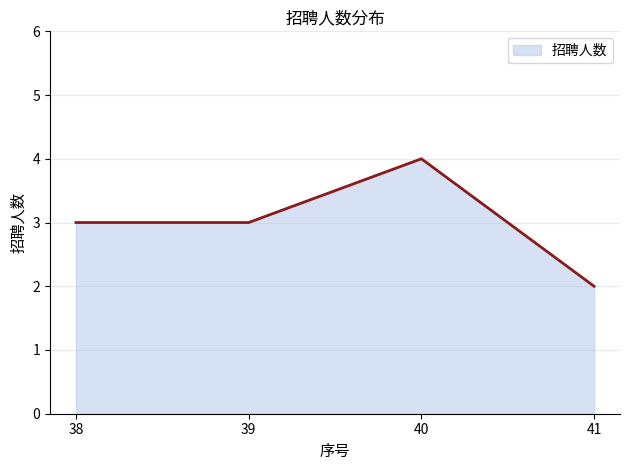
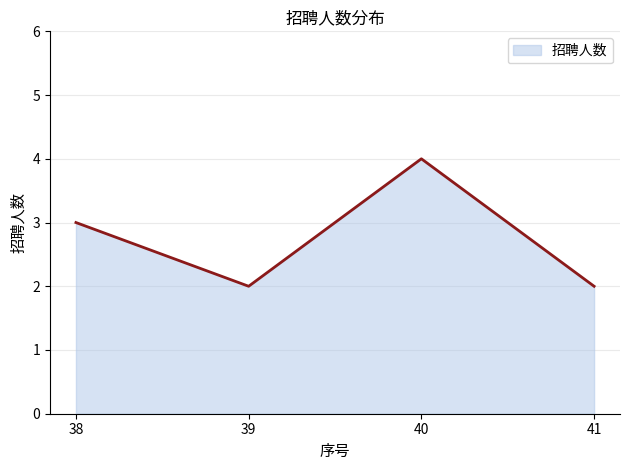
  {
    "38": 3,
-   "39": 3,
+   "39": 2,
    "40": 4,
    "41": 2
  }
